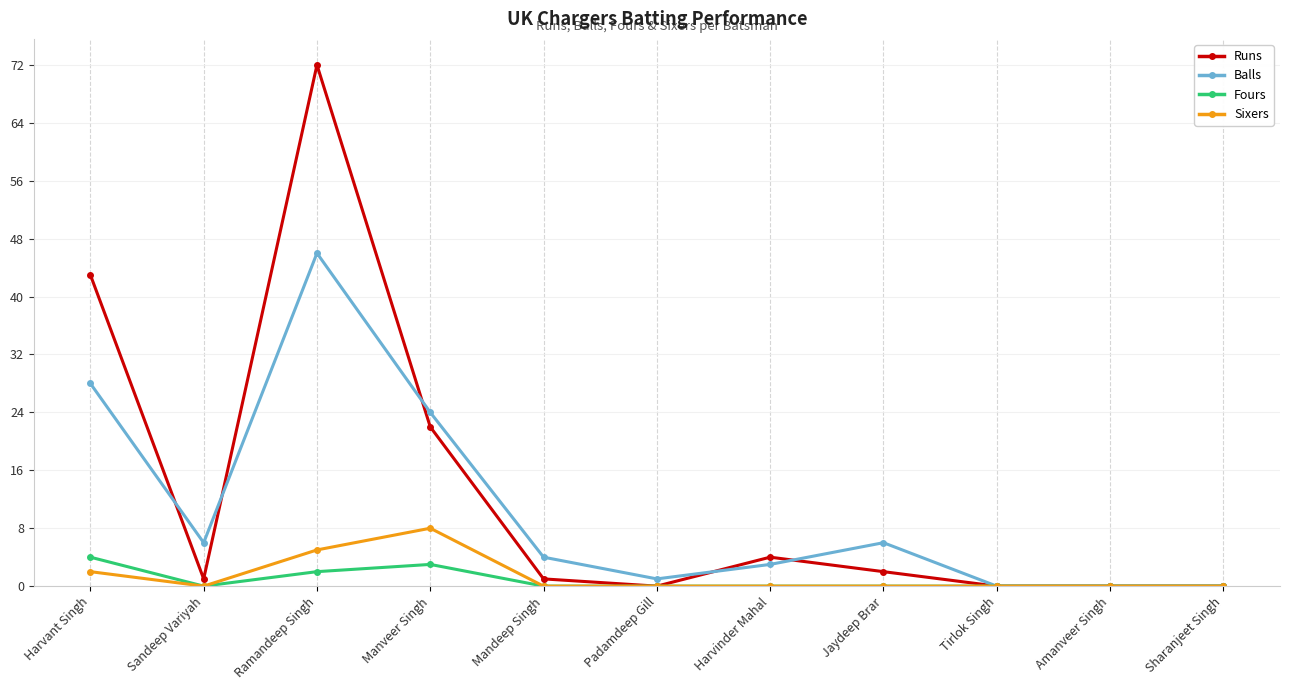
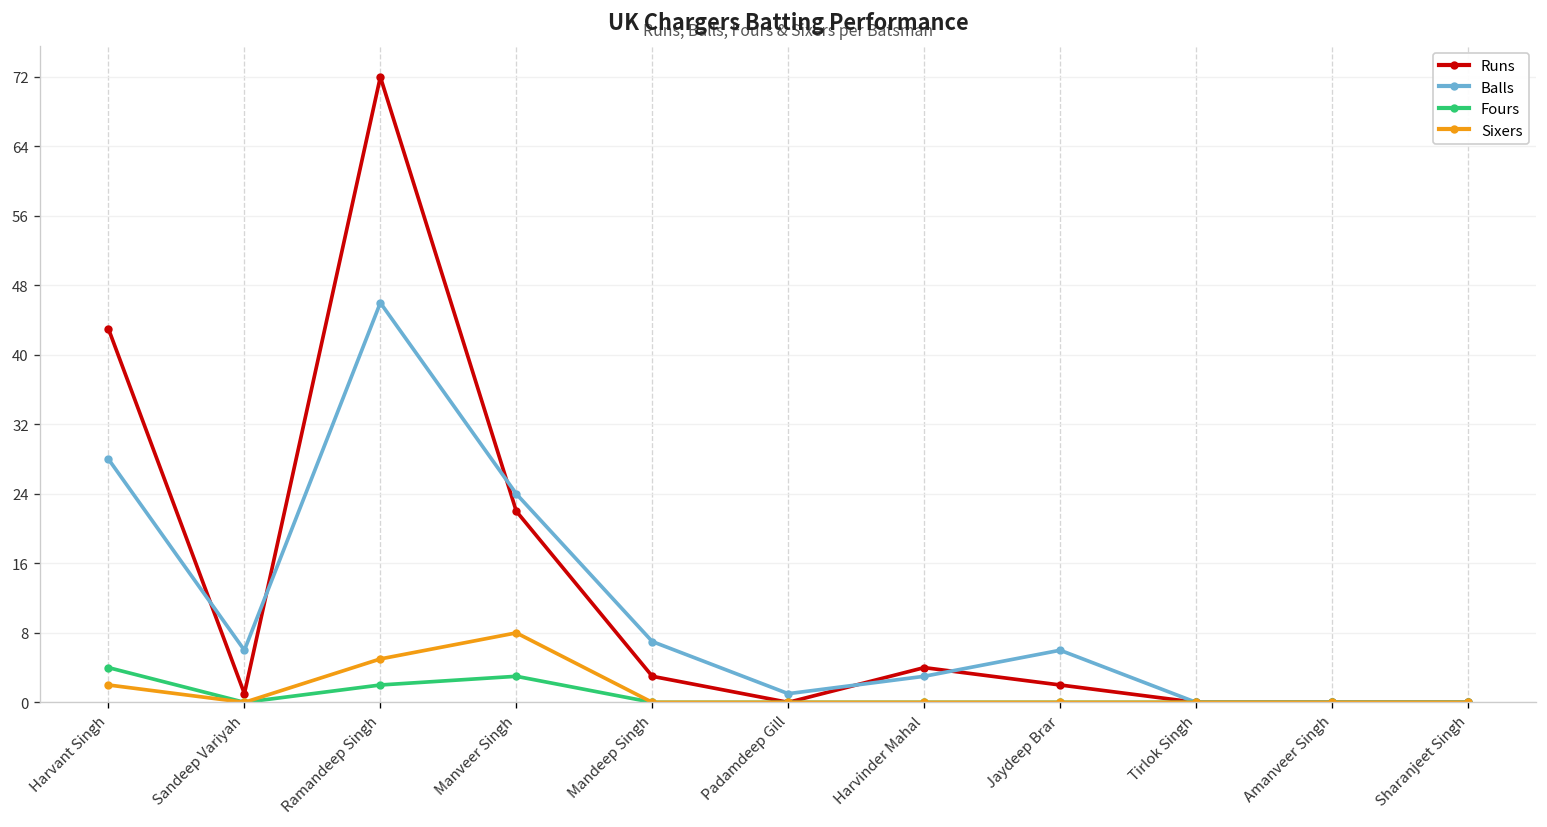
  {
    "Runs": {
      "Harvant Singh": 43,
      "Sandeep Variyah": 1,
      "Ramandeep Singh": 72,
      "Manveer Singh": 22,
-     "Mandeep Singh": 1,
+     "Mandeep Singh": 3,
      "Harvinder Mahal": 4,
      "Jaydeep Brar": 2
    },
    "Balls": {
      "Harvant Singh": 28,
      "Sandeep Variyah": 6,
      "Ramandeep Singh": 46,
      "Manveer Singh": 24,
-     "Mandeep Singh": 4,
+     "Mandeep Singh": 7,
      "Padamdeep Gill": 1,
      "Harvinder Mahal": 3,
      "Jaydeep Brar": 6
    },
    "Fours": {
      "Harvant Singh": 4,
      "Ramandeep Singh": 2,
      "Manveer Singh": 3
    },
    "Sixers": {
      "Harvant Singh": 2,
      "Ramandeep Singh": 5,
      "Manveer Singh": 8
    }
  }
